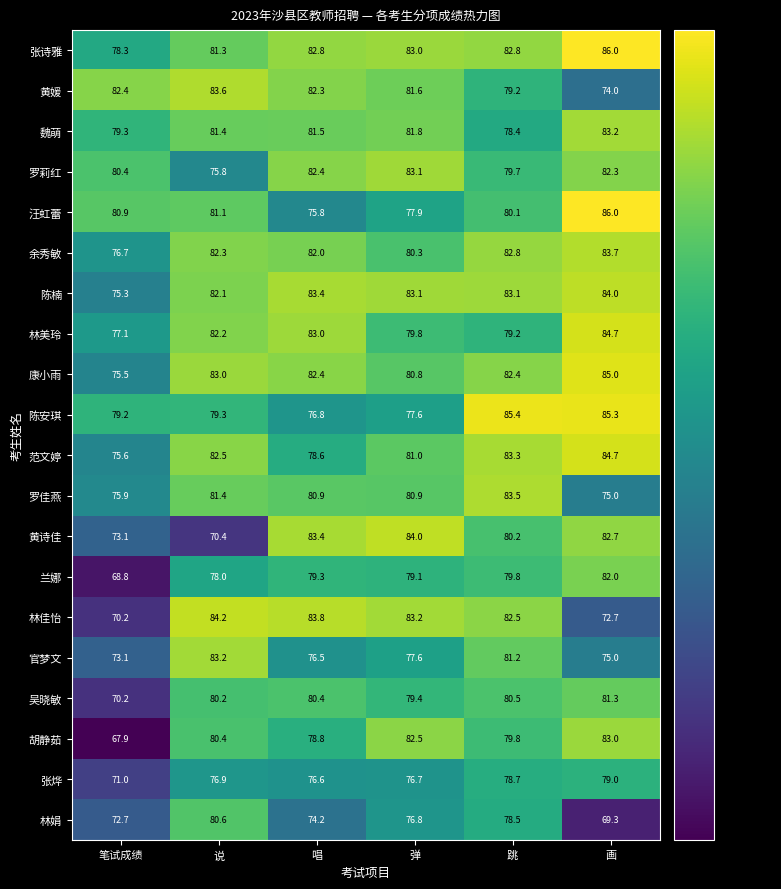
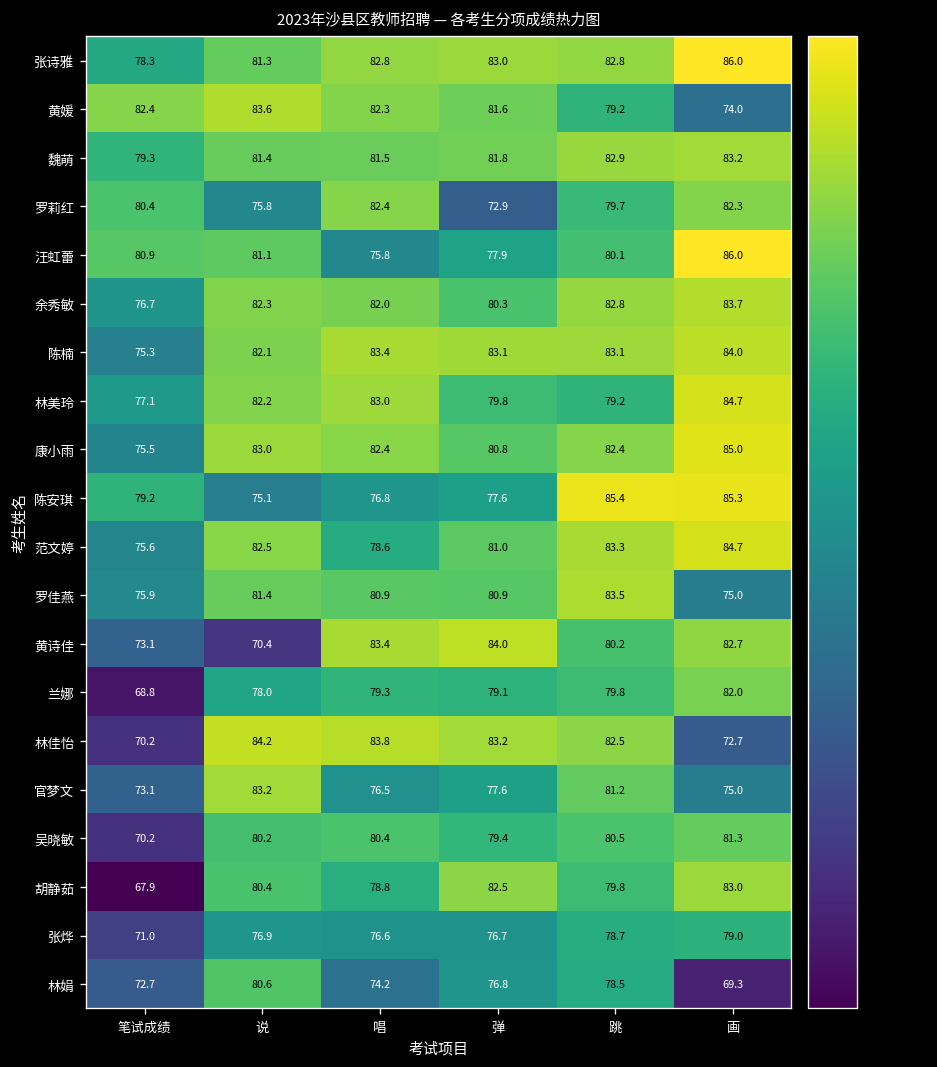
  {
    "张诗雅": {
      "笔试成绩": 78.3,
      "说": 81.3,
      "唱": 82.8,
      "弹": 83.0,
      "跳": 82.8,
      "画": 86.0
    },
    "黄媛": {
      "笔试成绩": 82.4,
      "说": 83.6,
      "唱": 82.3,
      "弹": 81.6,
      "跳": 79.2,
      "画": 74.0
    },
    "魏萌": {
      "笔试成绩": 79.3,
      "说": 81.4,
      "唱": 81.5,
      "弹": 81.8,
-     "跳": 78.4,
+     "跳": 82.9,
      "画": 83.2
    },
    "罗莉红": {
      "笔试成绩": 80.4,
      "说": 75.8,
      "唱": 82.4,
-     "弹": 83.1,
+     "弹": 72.9,
      "跳": 79.7,
      "画": 82.3
    },
    "汪虹蕾": {
      "笔试成绩": 80.9,
      "说": 81.1,
      "唱": 75.8,
      "弹": 77.9,
      "跳": 80.1,
      "画": 86.0
    },
    "余秀敏": {
      "笔试成绩": 76.7,
      "说": 82.3,
      "唱": 82.0,
      "弹": 80.3,
      "跳": 82.8,
      "画": 83.7
    },
    "陈楠": {
      "笔试成绩": 75.3,
      "说": 82.1,
      "唱": 83.4,
      "弹": 83.1,
      "跳": 83.1,
      "画": 84.0
    },
    "林美玲": {
      "笔试成绩": 77.1,
      "说": 82.2,
      "唱": 83.0,
      "弹": 79.8,
      "跳": 79.2,
      "画": 84.7
    },
    "康小雨": {
      "笔试成绩": 75.5,
      "说": 83.0,
      "唱": 82.4,
      "弹": 80.8,
      "跳": 82.4,
      "画": 85.0
    },
    "陈安琪": {
      "笔试成绩": 79.2,
-     "说": 79.3,
+     "说": 75.1,
      "唱": 76.8,
      "弹": 77.6,
      "跳": 85.4,
      "画": 85.3
    },
    "范文婷": {
      "笔试成绩": 75.6,
      "说": 82.5,
      "唱": 78.6,
      "弹": 81.0,
      "跳": 83.3,
      "画": 84.7
    },
    "罗佳燕": {
      "笔试成绩": 75.9,
      "说": 81.4,
      "唱": 80.9,
      "弹": 80.9,
      "跳": 83.5,
      "画": 75.0
    },
    "黄诗佳": {
      "笔试成绩": 73.1,
      "说": 70.4,
      "唱": 83.4,
      "弹": 84.0,
      "跳": 80.2,
      "画": 82.7
    },
    "兰娜": {
      "笔试成绩": 68.8,
      "说": 78.0,
      "唱": 79.3,
      "弹": 79.1,
      "跳": 79.8,
      "画": 82.0
    },
    "林佳怡": {
      "笔试成绩": 70.2,
      "说": 84.2,
      "唱": 83.8,
      "弹": 83.2,
      "跳": 82.5,
      "画": 72.7
    },
    "官梦文": {
      "笔试成绩": 73.1,
      "说": 83.2,
      "唱": 76.5,
      "弹": 77.6,
      "跳": 81.2,
      "画": 75.0
    },
    "吴晓敏": {
      "笔试成绩": 70.2,
      "说": 80.2,
      "唱": 80.4,
      "弹": 79.4,
      "跳": 80.5,
      "画": 81.3
    },
    "胡静茹": {
      "笔试成绩": 67.9,
      "说": 80.4,
      "唱": 78.8,
      "弹": 82.5,
      "跳": 79.8,
      "画": 83.0
    },
    "张烨": {
      "笔试成绩": 71.0,
      "说": 76.9,
      "唱": 76.6,
      "弹": 76.7,
      "跳": 78.7,
      "画": 79.0
    },
    "林娟": {
      "笔试成绩": 72.7,
      "说": 80.6,
      "唱": 74.2,
      "弹": 76.8,
      "跳": 78.5,
      "画": 69.3
    }
  }
